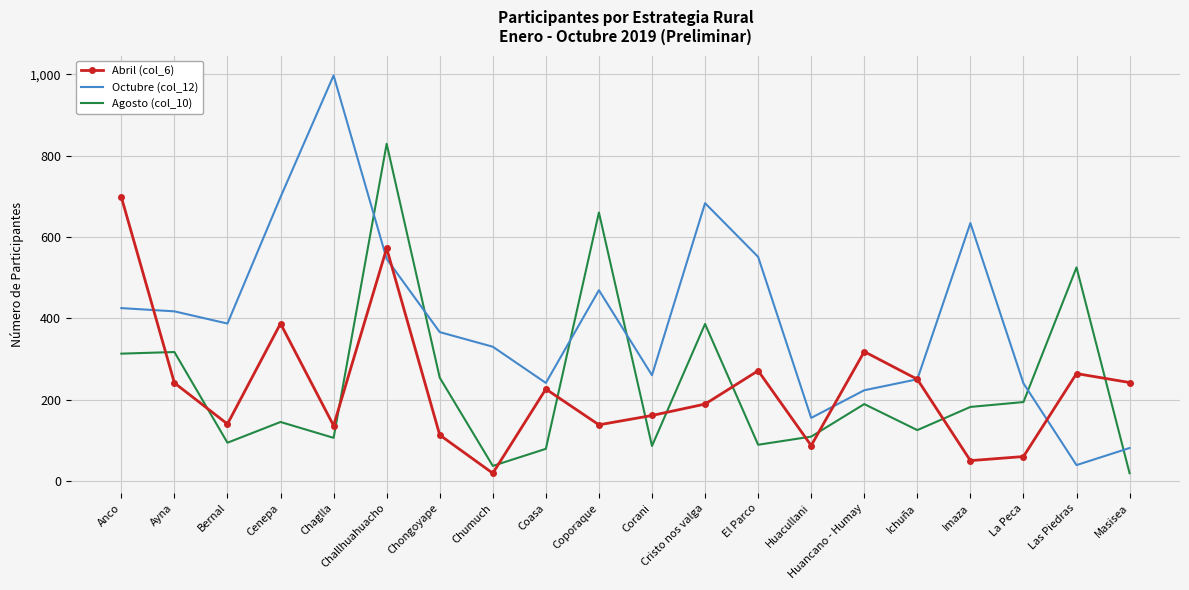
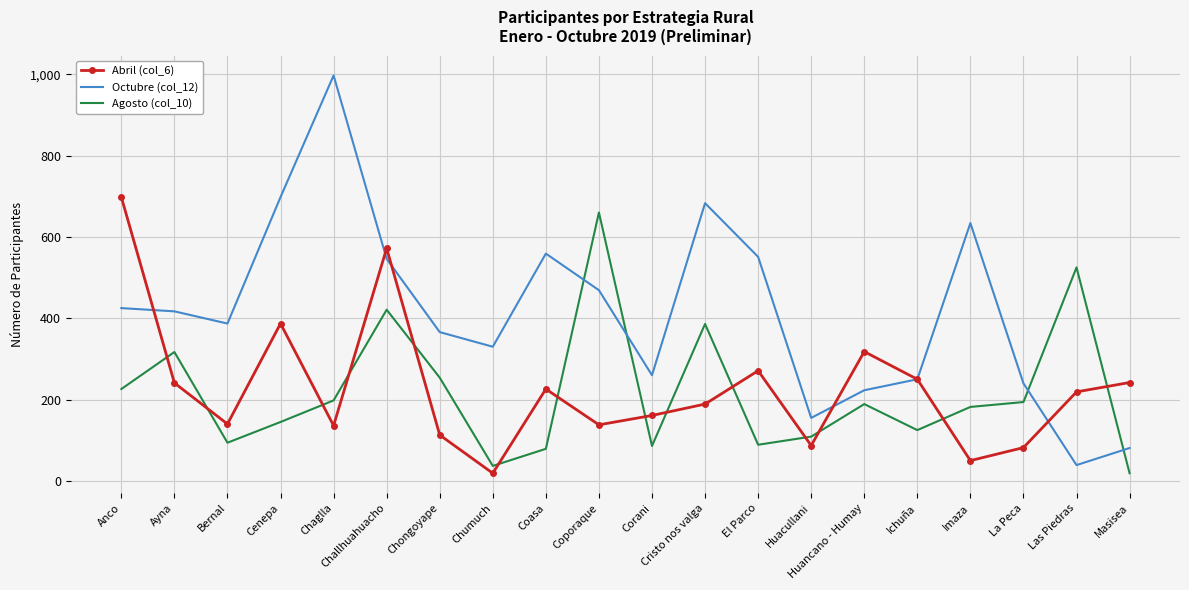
  {
    "Abril (col_6)": {
      "Anco": "700",
      "Ayna": "240",
      "Bernal": "140",
      "Cenepa": "390",
      "Chaglla": "140",
      "Challhuahuacho": "570",
      "Chongoyape": "110",
      "Chumuch": "20",
      "Coasa": "230",
      "Coporaque": "140",
      "Corani": "160",
      "Cristo nos valga": "190",
      "El Parco": "270",
      "Huacullani": "90",
      "Huancano - Humay": "320",
      "Imaza": "50",
-     "La Peca": "60",
-     "Las Piedras": "260",
+     "La Peca": "80",
+     "Las Piedras": "220",
      "Masisea": "240"
    },
    "Octubre (col_12)": {
      "Anco": "430",
      "Ayna": "420",
      "Bernal": "390",
      "Cenepa": "700",
      "Chaglla": "1,000",
      "Challhuahuacho": "550",
      "Chongoyape": "370",
      "Chumuch": "330",
-     "Coasa": "240",
+     "Coasa": "560",
      "Coporaque": "470",
      "Corani": "260",
      "Cristo nos valga": "680",
      "El Parco": "550",
      "Huacullani": "160",
      "Huancano - Humay": "220",
      "Imaza": "630",
      "La Peca": "240",
      "Las Piedras": "40",
      "Masisea": "80"
    },
    "Agosto (col_10)": {
-     "Anco": "310",
+     "Anco": "230",
      "Ayna": "320",
      "Bernal": "90",
      "Cenepa": "150",
-     "Chaglla": "110",
-     "Challhuahuacho": "830",
+     "Chaglla": "200",
+     "Challhuahuacho": "420",
      "Chongoyape": "250",
      "Chumuch": "40",
      "Coasa": "80",
      "Coporaque": "660",
      "Corani": "90",
      "Cristo nos valga": "390",
      "El Parco": "90",
      "Huacullani": "110",
      "Huancano - Humay": "190",
      "Ichuña": "130",
      "Imaza": "180",
      "La Peca": "190",
      "Las Piedras": "530",
      "Masisea": "20"
    }
  }
